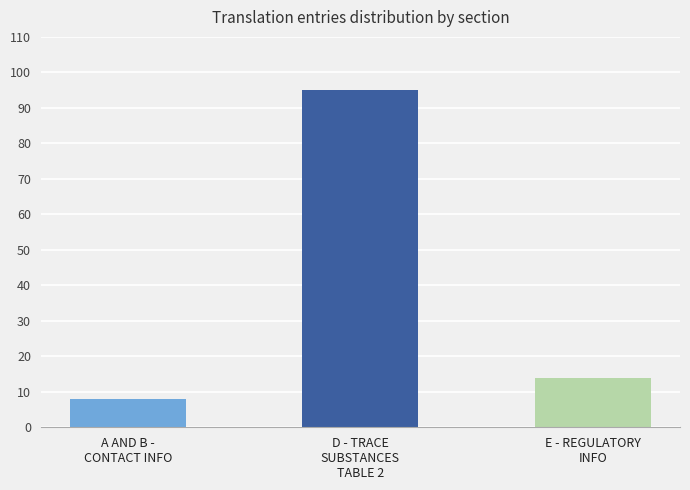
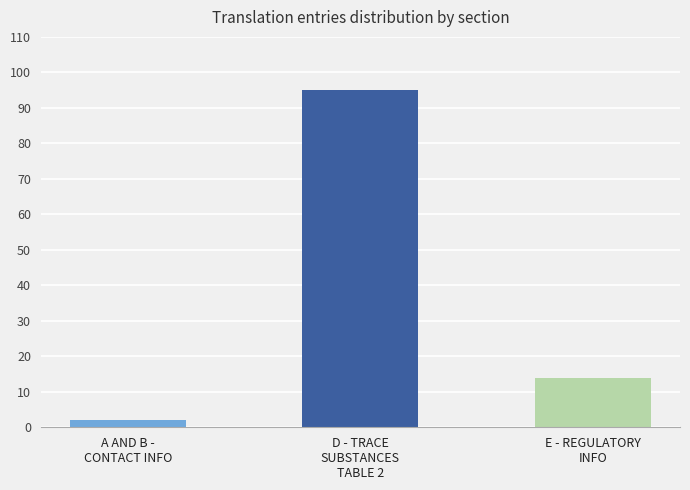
  {
-   "A AND B - CONTACT INFO": 8,
+   "A AND B - CONTACT INFO": 2,
    "D - TRACE SUBSTANCES TABLE 2": 95,
    "E - REGULATORY INFO": 14
  }
